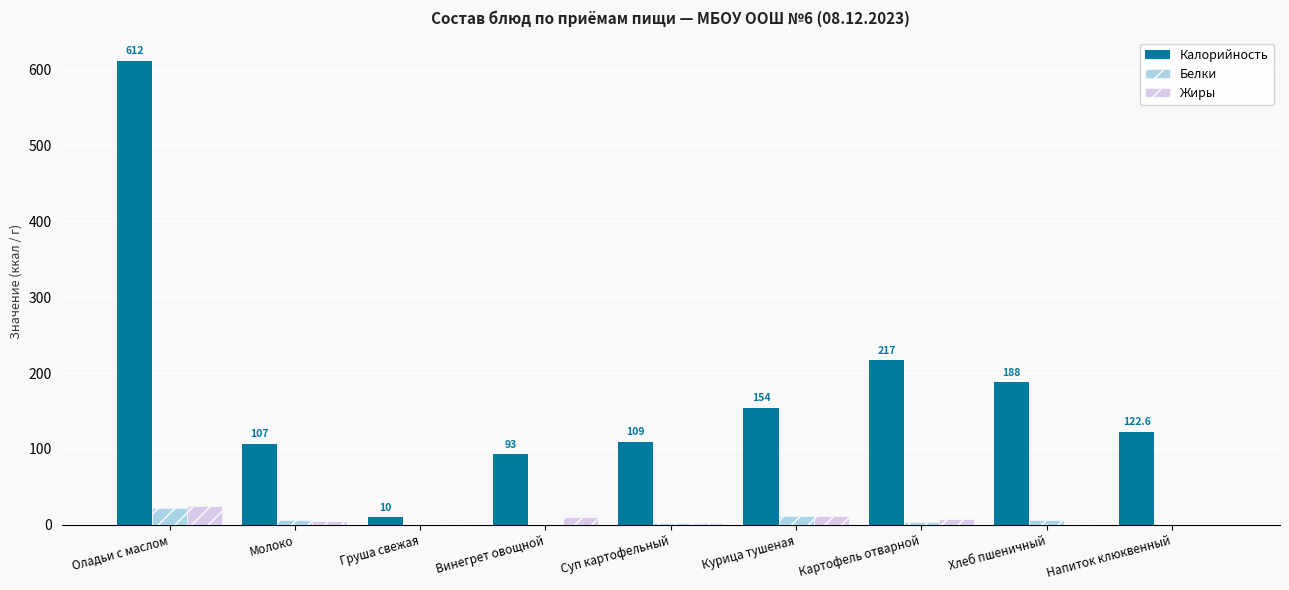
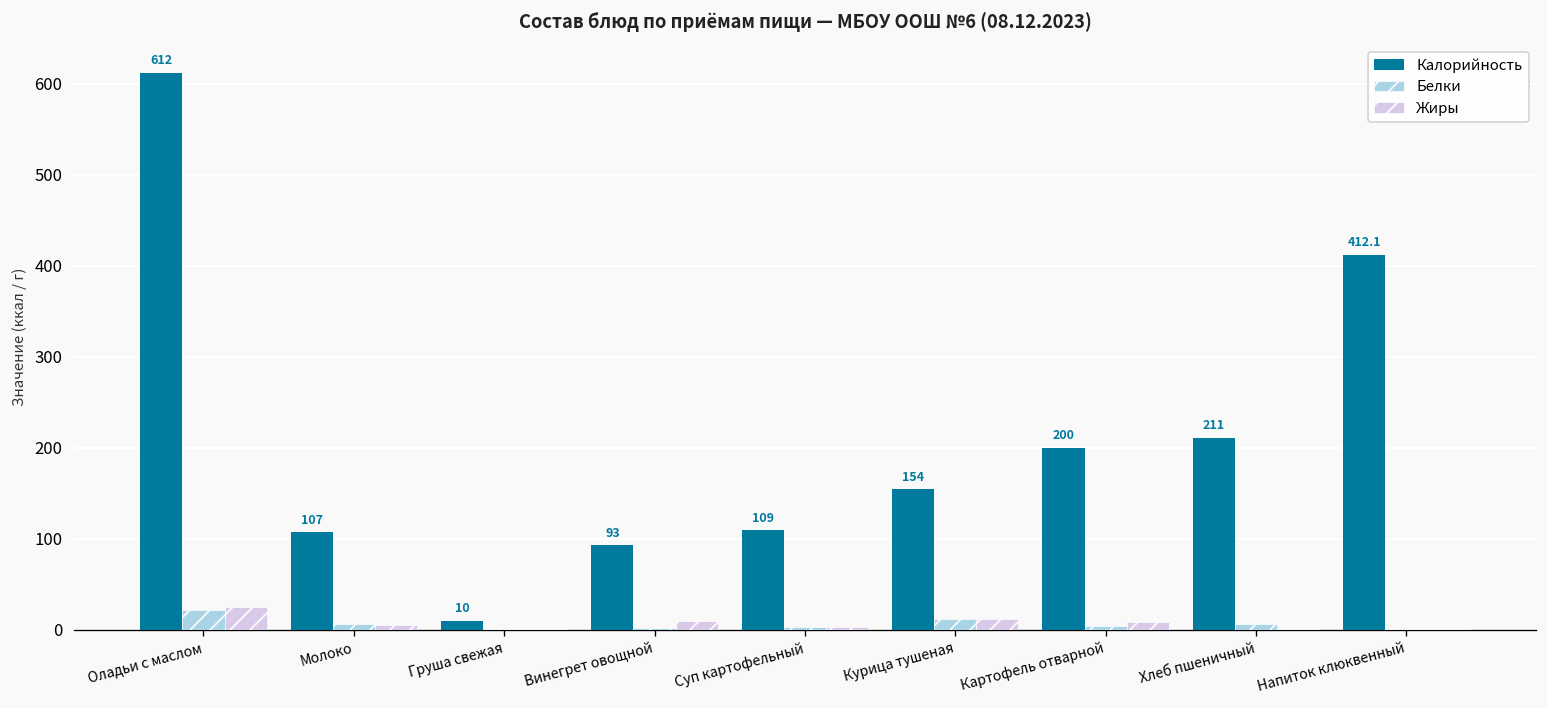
  {
    "Калорийность": {
      "Оладьи с маслом": 612,
      "Молоко": 107,
      "Груша свежая": 10,
      "Винегрет овощной": 93,
      "Суп картофельный": 109,
      "Курица тушеная": 154,
-     "Картофель отварной": 217,
-     "Хлеб пшеничный": 188,
-     "Напиток клюквенный": 122.6
+     "Картофель отварной": 200,
+     "Хлеб пшеничный": 211,
+     "Напиток клюквенный": 412.1
    }
  }
